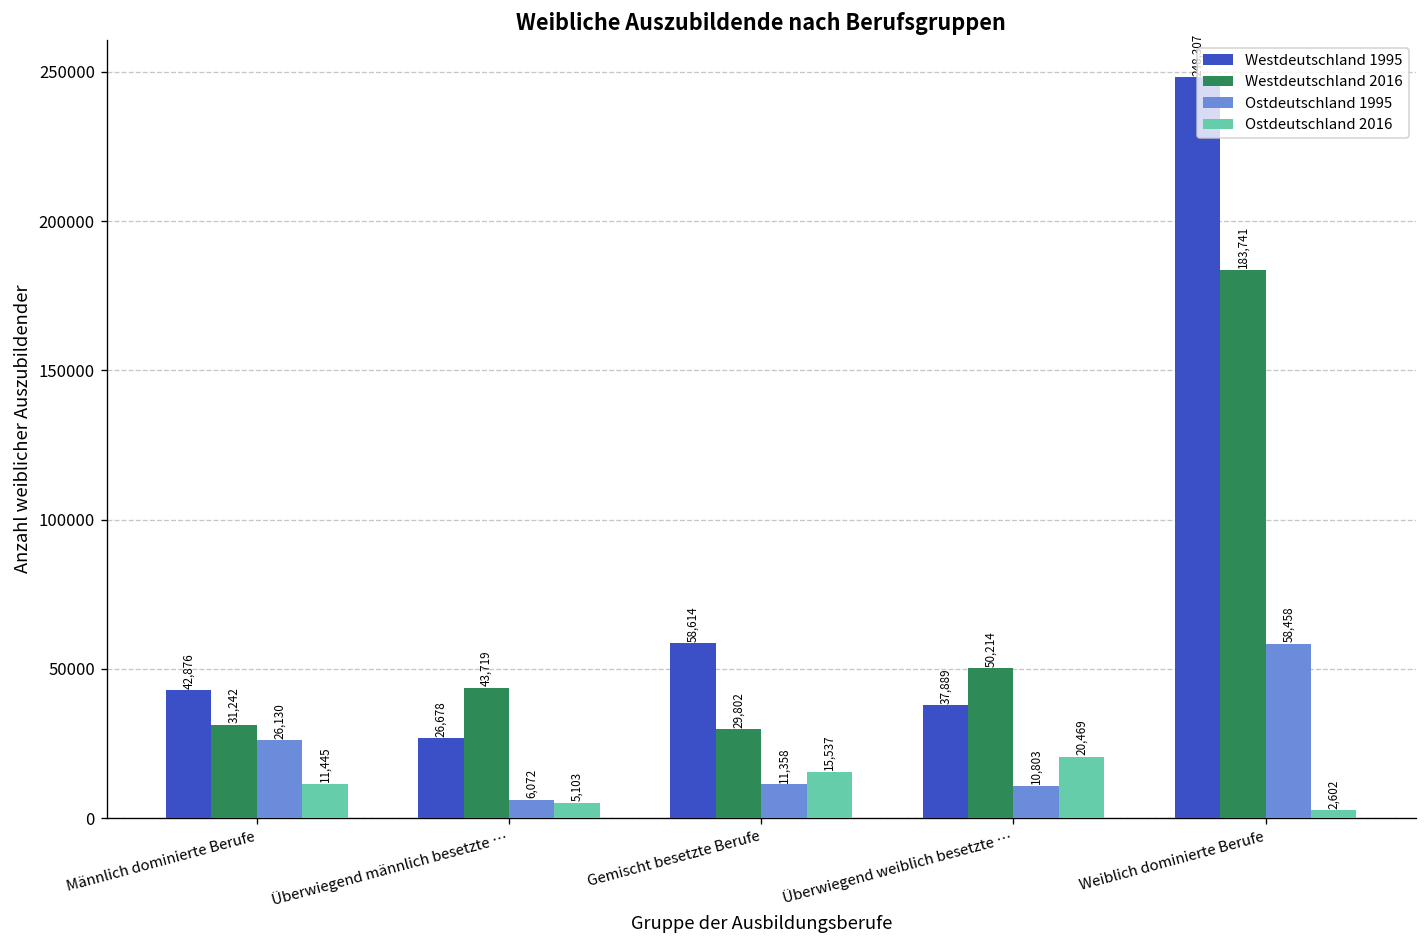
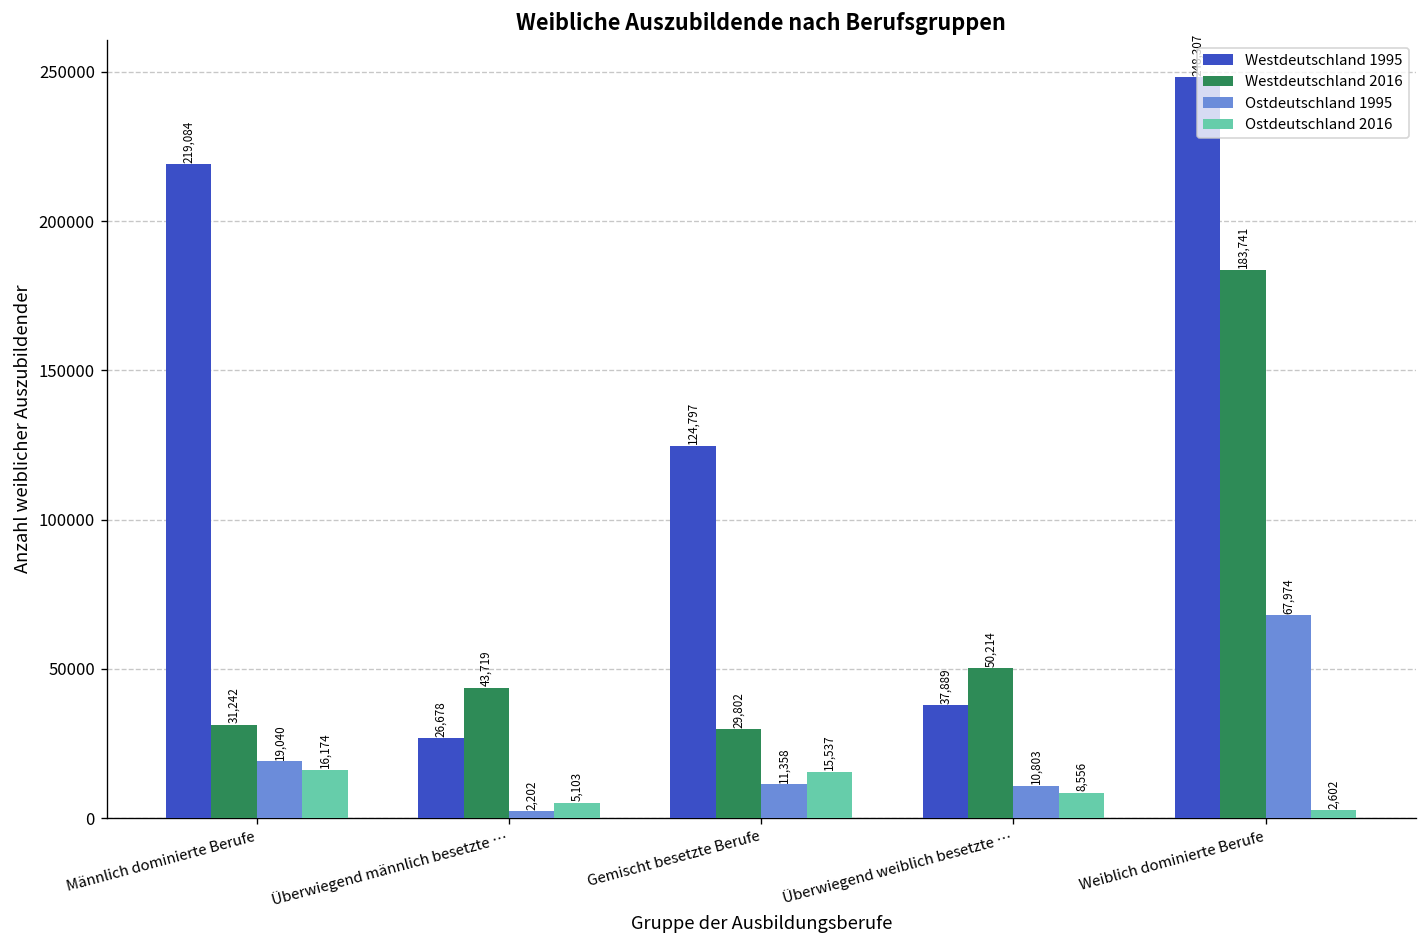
  {
    "Westdeutschland 1995": {
-     "Männlich dominierte Berufe": "42,876",
+     "Männlich dominierte Berufe": "219,084",
      "Überwiegend männlich besetzte …": "26,678",
-     "Gemischt besetzte Berufe": "58,614",
+     "Gemischt besetzte Berufe": "124,797",
      "Überwiegend weiblich besetzte …": "37,889"
    },
    "Westdeutschland 2016": {
      "Männlich dominierte Berufe": "31,242",
      "Überwiegend männlich besetzte …": "43,719",
      "Gemischt besetzte Berufe": "29,802",
      "Überwiegend weiblich besetzte …": "50,214",
      "Weiblich dominierte Berufe": "183,741"
    },
    "Ostdeutschland 1995": {
-     "Männlich dominierte Berufe": "26,130",
-     "Überwiegend männlich besetzte …": "6,072",
+     "Männlich dominierte Berufe": "19,040",
+     "Überwiegend männlich besetzte …": "2,202",
      "Gemischt besetzte Berufe": "11,358",
      "Überwiegend weiblich besetzte …": "10,803",
-     "Weiblich dominierte Berufe": "58,458"
+     "Weiblich dominierte Berufe": "67,974"
    },
    "Ostdeutschland 2016": {
-     "Männlich dominierte Berufe": "11,445",
+     "Männlich dominierte Berufe": "16,174",
      "Überwiegend männlich besetzte …": "5,103",
      "Gemischt besetzte Berufe": "15,537",
-     "Überwiegend weiblich besetzte …": "20,469",
+     "Überwiegend weiblich besetzte …": "8,556",
      "Weiblich dominierte Berufe": "2,602"
    }
  }
